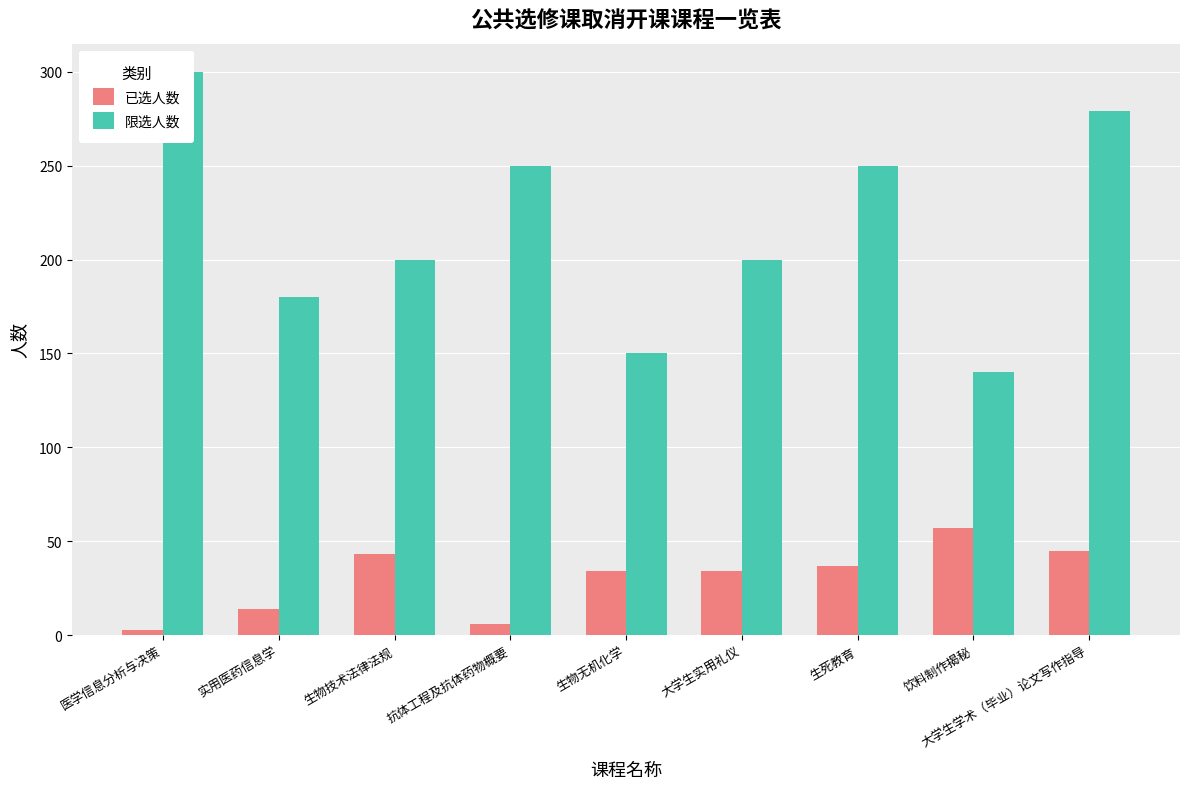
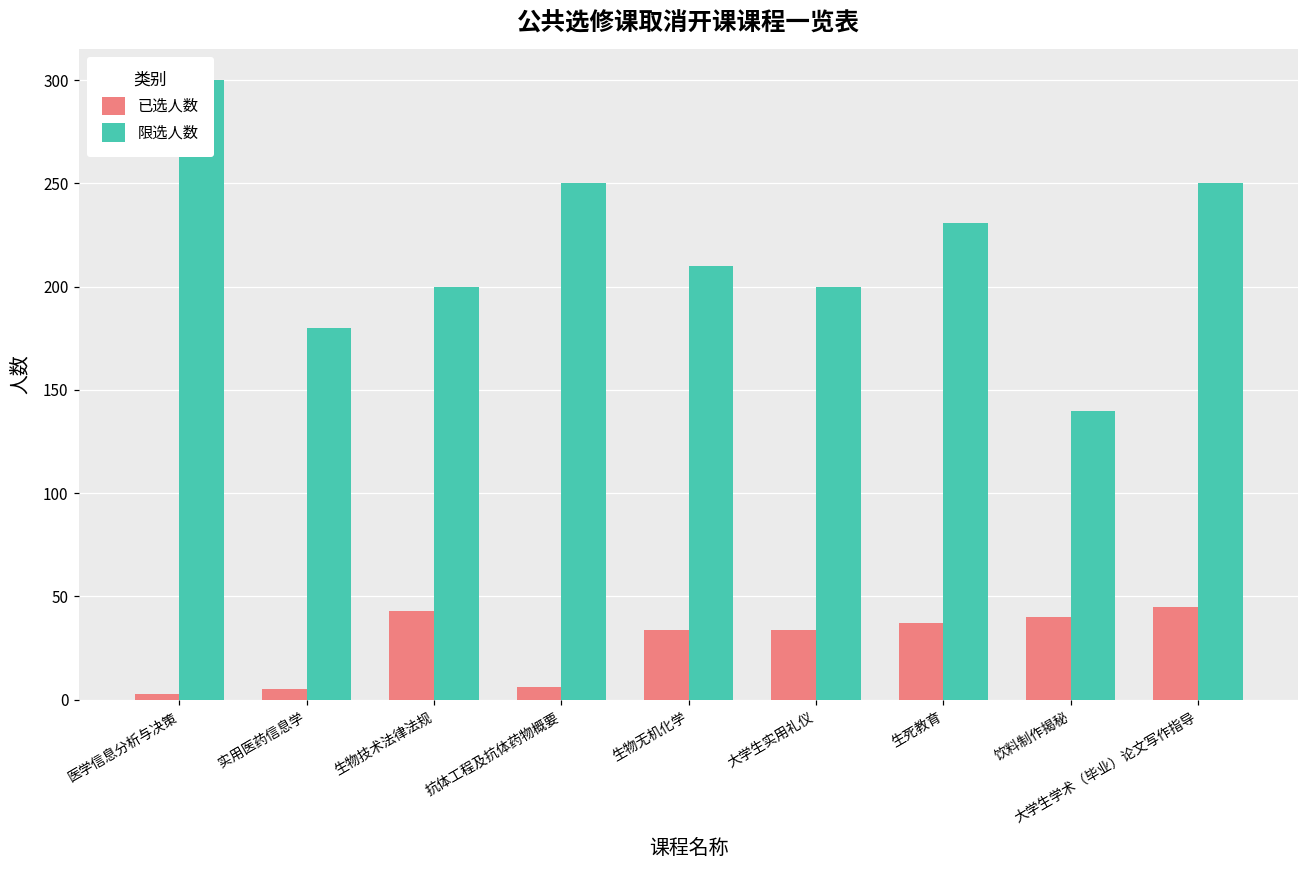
  {
    "已选人数": {
      "医学信息分析与决策": 3,
-     "实用医药信息学": 14,
+     "实用医药信息学": 5,
      "生物技术法律法规": 43,
      "抗体工程及抗体药物概要": 6,
      "生物无机化学": 34,
      "大学生实用礼仪": 34,
      "生死教育": 37,
-     "饮料制作揭秘": 57,
+     "饮料制作揭秘": 40,
      "大学生学术（毕业）论文写作指导": 45
    },
    "限选人数": {
      "实用医药信息学": 180,
      "生物技术法律法规": 200,
      "抗体工程及抗体药物概要": 250,
-     "生物无机化学": 150,
+     "生物无机化学": 210,
      "大学生实用礼仪": 200,
-     "生死教育": 250,
+     "生死教育": 231,
      "饮料制作揭秘": 140,
-     "大学生学术（毕业）论文写作指导": 279
+     "大学生学术（毕业）论文写作指导": 250
    }
  }
